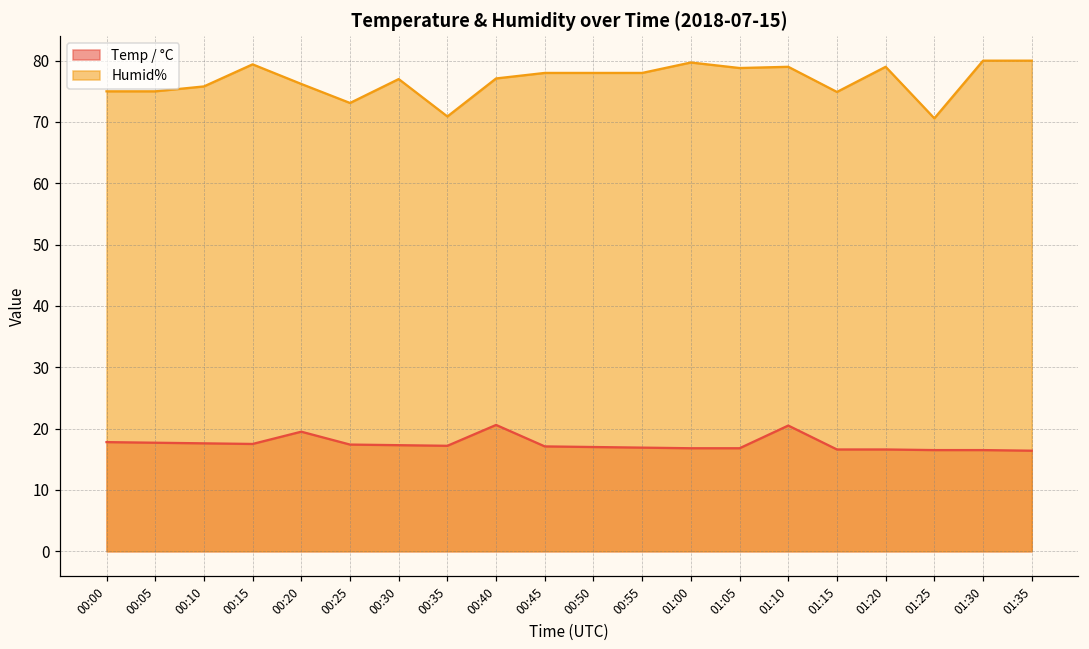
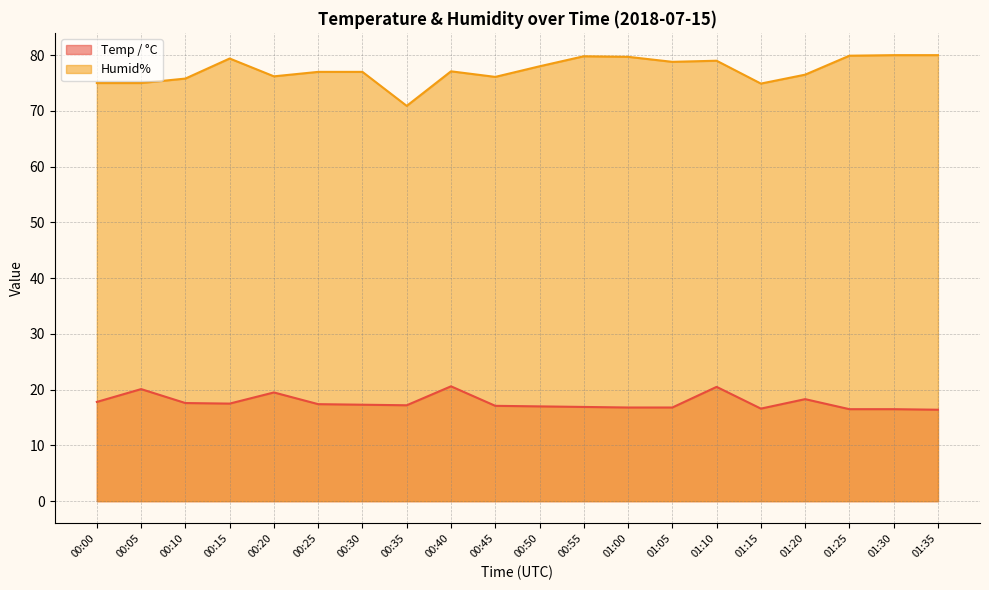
  {
    "Temp / °C": {
      "00:00": 18,
-     "00:05": 18,
+     "00:05": 20,
      "00:10": 18,
      "00:15": 18,
      "00:20": 20,
      "00:25": 17,
      "00:30": 17,
      "00:35": 17,
      "00:40": 21,
      "00:45": 17,
      "00:50": 17,
      "00:55": 17,
      "01:00": 17,
      "01:05": 17,
      "01:10": 21,
      "01:15": 17,
-     "01:20": 17,
+     "01:20": 18,
      "01:25": 17,
      "01:30": 17,
      "01:35": 16
    },
    "Humid%": {
      "00:00": 75,
      "00:05": 75,
      "00:10": 76,
      "00:15": 79,
      "00:20": 76,
-     "00:25": 73,
+     "00:25": 77,
      "00:30": 77,
      "00:35": 71,
      "00:40": 77,
-     "00:45": 78,
+     "00:45": 76,
      "00:50": 78,
-     "00:55": 78,
+     "00:55": 80,
      "01:00": 80,
      "01:05": 79,
      "01:10": 79,
      "01:15": 75,
-     "01:20": 79,
-     "01:25": 71,
+     "01:20": 77,
+     "01:25": 80,
      "01:30": 80,
      "01:35": 80
    }
  }
